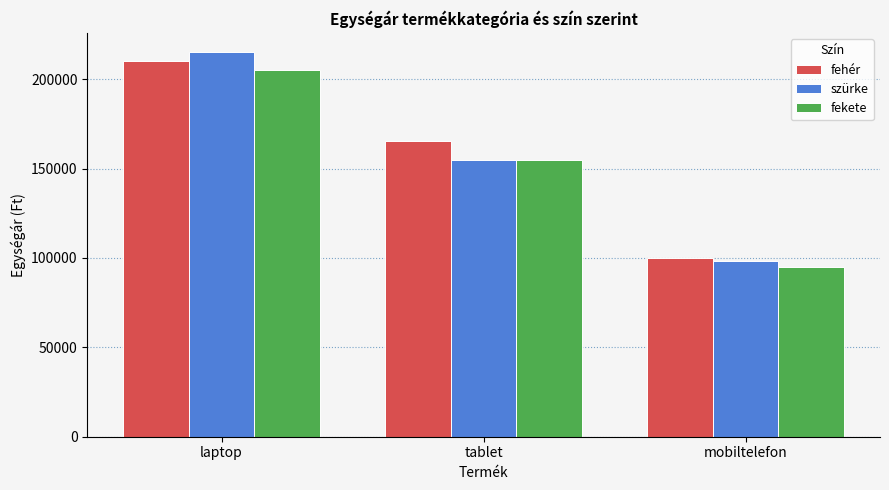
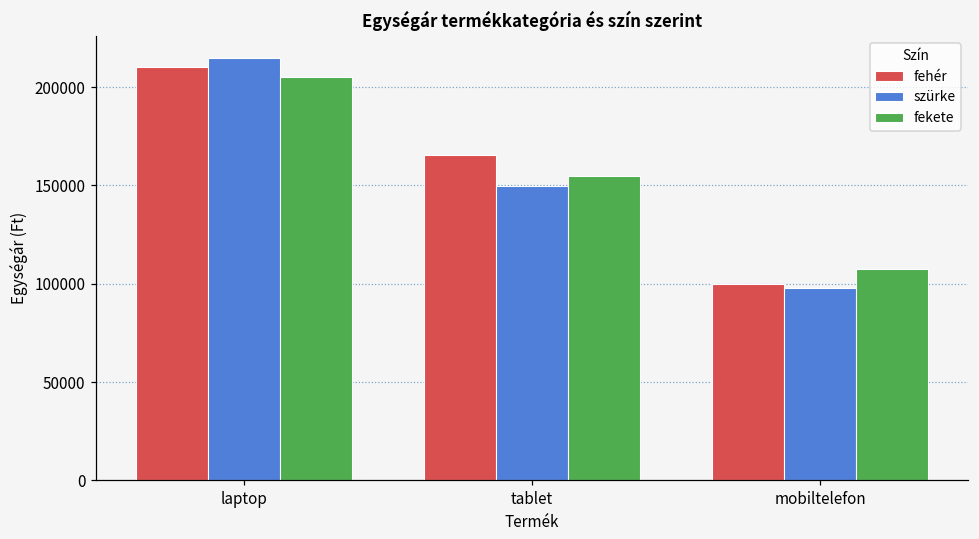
  {
    "fehér": {
      "laptop": 210000,
      "tablet": 165000,
      "mobiltelefon": 100000
    },
    "szürke": {
      "laptop": 215000,
-     "tablet": 155000,
+     "tablet": 150000,
      "mobiltelefon": 98000
    },
    "fekete": {
      "laptop": 205000,
      "tablet": 155000,
-     "mobiltelefon": 95000
+     "mobiltelefon": 107000
    }
  }
